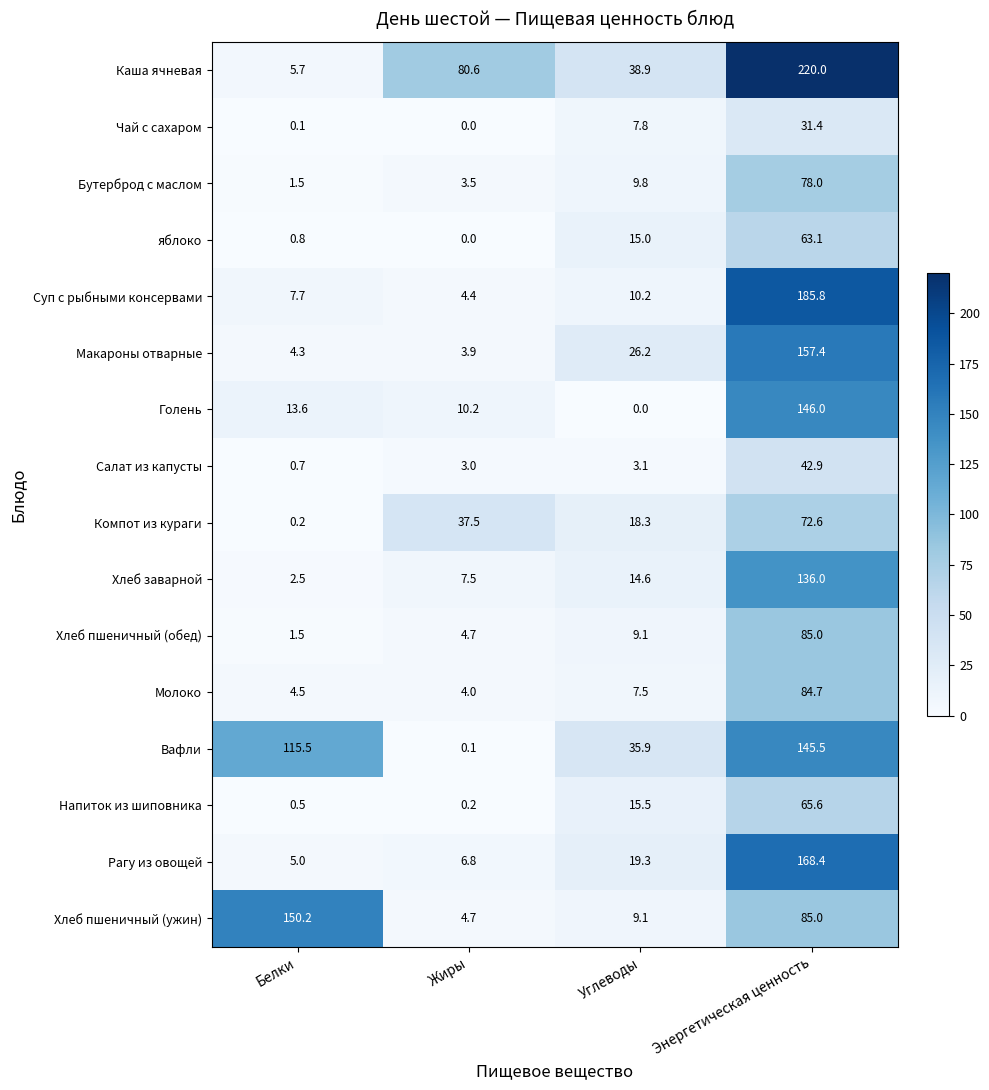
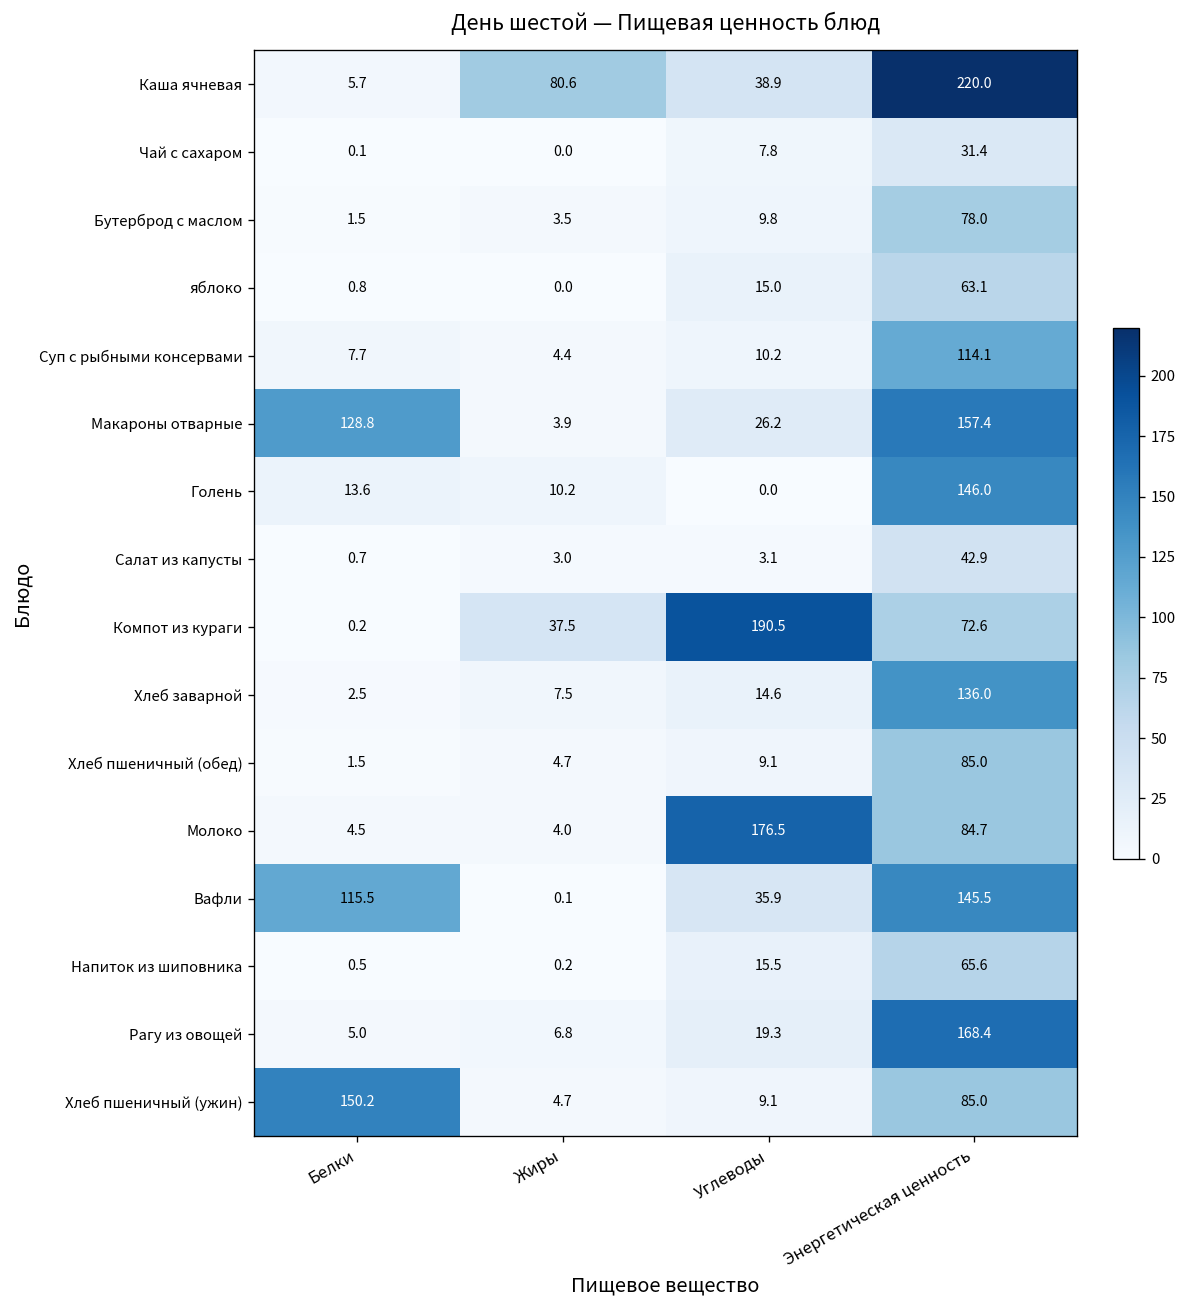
  {
    "Каша ячневая": {
      "Белки": 5.7,
      "Жиры": 80.6,
      "Углеводы": 38.9,
      "Энергетическая ценность": 220.0
    },
    "Чай с сахаром": {
      "Белки": 0.1,
      "Жиры": 0.0,
      "Углеводы": 7.8,
      "Энергетическая ценность": 31.4
    },
    "Бутерброд с маслом": {
      "Белки": 1.5,
      "Жиры": 3.5,
      "Углеводы": 9.8,
      "Энергетическая ценность": 78.0
    },
    "яблоко": {
      "Белки": 0.8,
      "Жиры": 0.0,
      "Углеводы": 15.0,
      "Энергетическая ценность": 63.1
    },
    "Суп с рыбными консервами": {
      "Белки": 7.7,
      "Жиры": 4.4,
      "Углеводы": 10.2,
-     "Энергетическая ценность": 185.8
+     "Энергетическая ценность": 114.1
    },
    "Макароны отварные": {
-     "Белки": 4.3,
+     "Белки": 128.8,
      "Жиры": 3.9,
      "Углеводы": 26.2,
      "Энергетическая ценность": 157.4
    },
    "Голень": {
      "Белки": 13.6,
      "Жиры": 10.2,
      "Углеводы": 0.0,
      "Энергетическая ценность": 146.0
    },
    "Салат из капусты": {
      "Белки": 0.7,
      "Жиры": 3.0,
      "Углеводы": 3.1,
      "Энергетическая ценность": 42.9
    },
    "Компот из кураги": {
      "Белки": 0.2,
      "Жиры": 37.5,
-     "Углеводы": 18.3,
+     "Углеводы": 190.5,
      "Энергетическая ценность": 72.6
    },
    "Хлеб заварной": {
      "Белки": 2.5,
      "Жиры": 7.5,
      "Углеводы": 14.6,
      "Энергетическая ценность": 136.0
    },
    "Хлеб пшеничный (обед)": {
      "Белки": 1.5,
      "Жиры": 4.7,
      "Углеводы": 9.1,
      "Энергетическая ценность": 85.0
    },
    "Молоко": {
      "Белки": 4.5,
      "Жиры": 4.0,
-     "Углеводы": 7.5,
+     "Углеводы": 176.5,
      "Энергетическая ценность": 84.7
    },
    "Вафли": {
      "Белки": 115.5,
      "Жиры": 0.1,
      "Углеводы": 35.9,
      "Энергетическая ценность": 145.5
    },
    "Напиток из шиповника": {
      "Белки": 0.5,
      "Жиры": 0.2,
      "Углеводы": 15.5,
      "Энергетическая ценность": 65.6
    },
    "Рагу из овощей": {
      "Белки": 5.0,
      "Жиры": 6.8,
      "Углеводы": 19.3,
      "Энергетическая ценность": 168.4
    },
    "Хлеб пшеничный (ужин)": {
      "Белки": 150.2,
      "Жиры": 4.7,
      "Углеводы": 9.1,
      "Энергетическая ценность": 85.0
    }
  }
